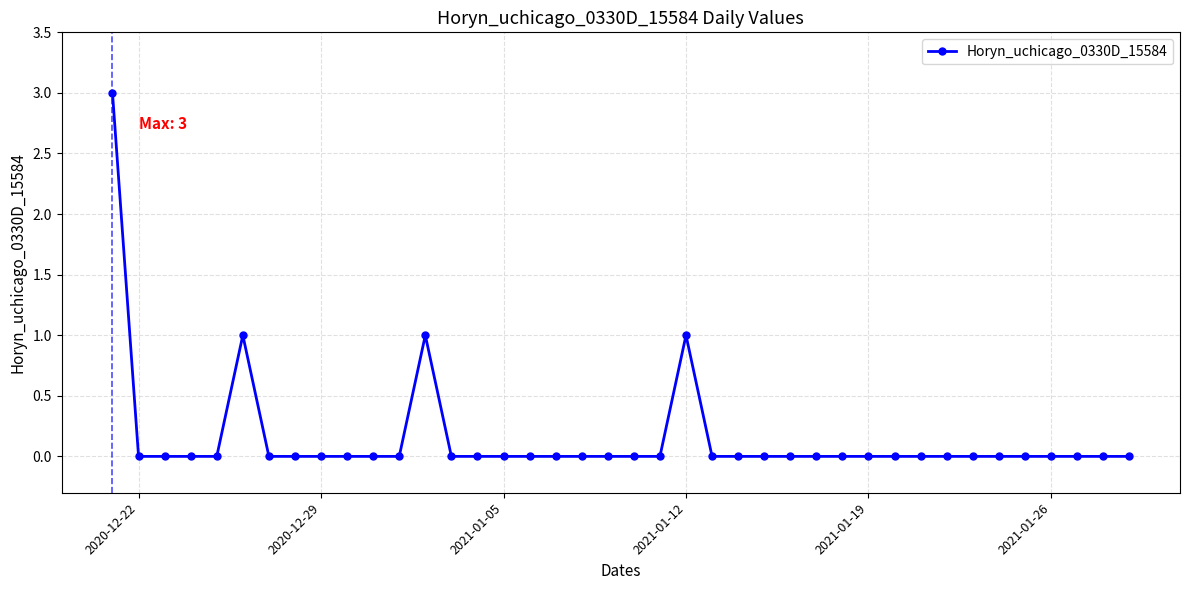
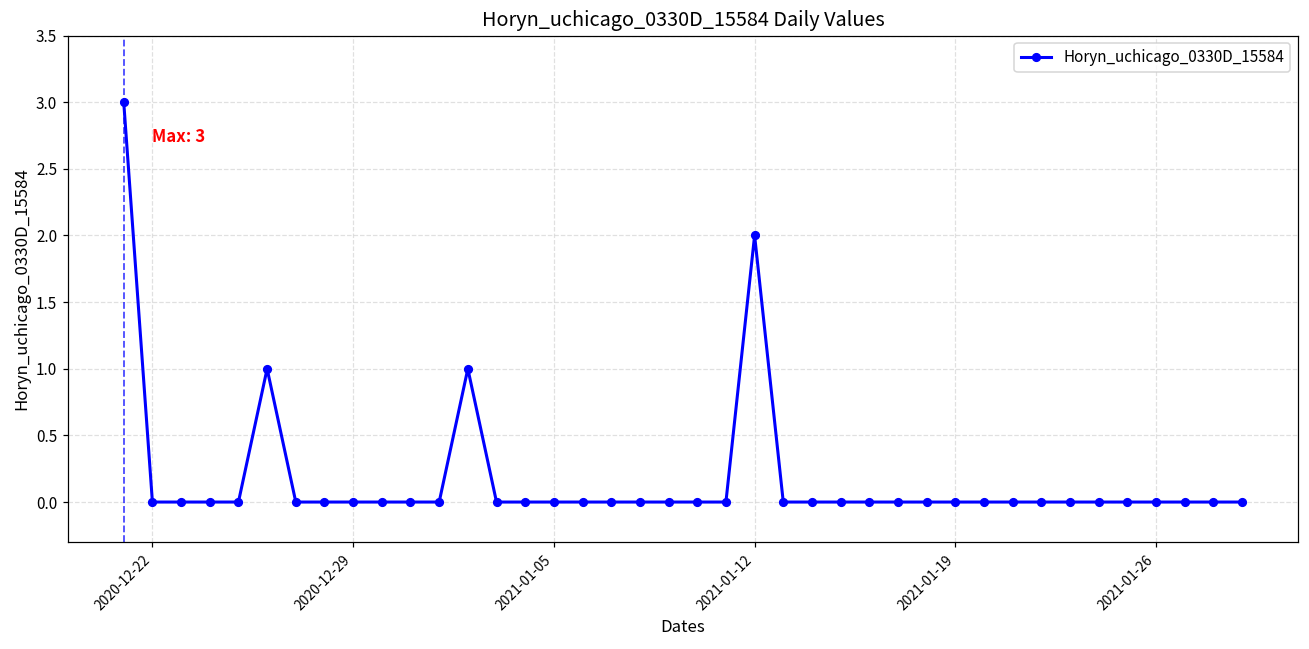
  {
    "2020-12-22": 0,
    "2020-12-29": 0,
    "2021-01-05": 0,
-   "2021-01-12": 1,
+   "2021-01-12": 2,
    "2021-01-19": 0,
    "2021-01-26": 0
  }
